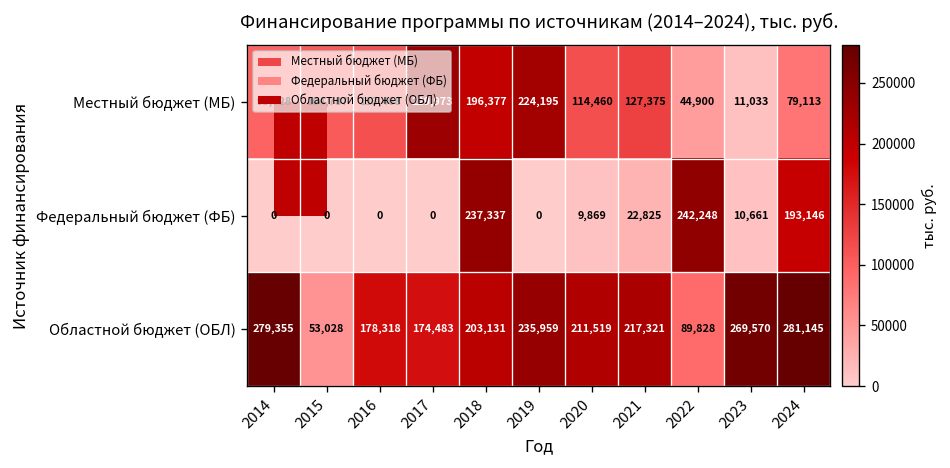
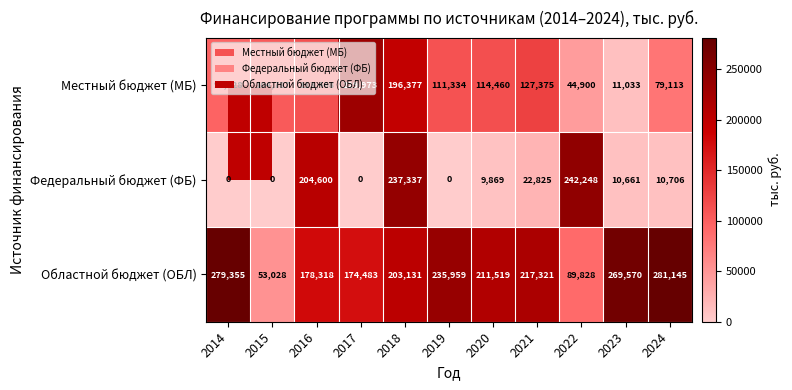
  {
    "Местный бюджет (МБ)": {
      "2018": "196,377",
-     "2019": "224,195",
+     "2019": "111,334",
      "2020": "114,460",
      "2021": "127,375",
      "2022": "44,900",
      "2023": "11,033",
      "2024": "79,113"
    },
    "Федеральный бюджет (ФБ)": {
-     "2016": "0",
+     "2016": "204,600",
      "2017": "0",
      "2018": "237,337",
      "2019": "0",
      "2020": "9,869",
      "2021": "22,825",
      "2022": "242,248",
      "2023": "10,661",
-     "2024": "193,146"
+     "2024": "10,706"
    },
    "Областной бюджет (ОБЛ)": {
      "2014": "279,355",
      "2015": "53,028",
      "2016": "178,318",
      "2017": "174,483",
      "2018": "203,131",
      "2019": "235,959",
      "2020": "211,519",
      "2021": "217,321",
      "2022": "89,828",
      "2023": "269,570",
      "2024": "281,145"
    }
  }
